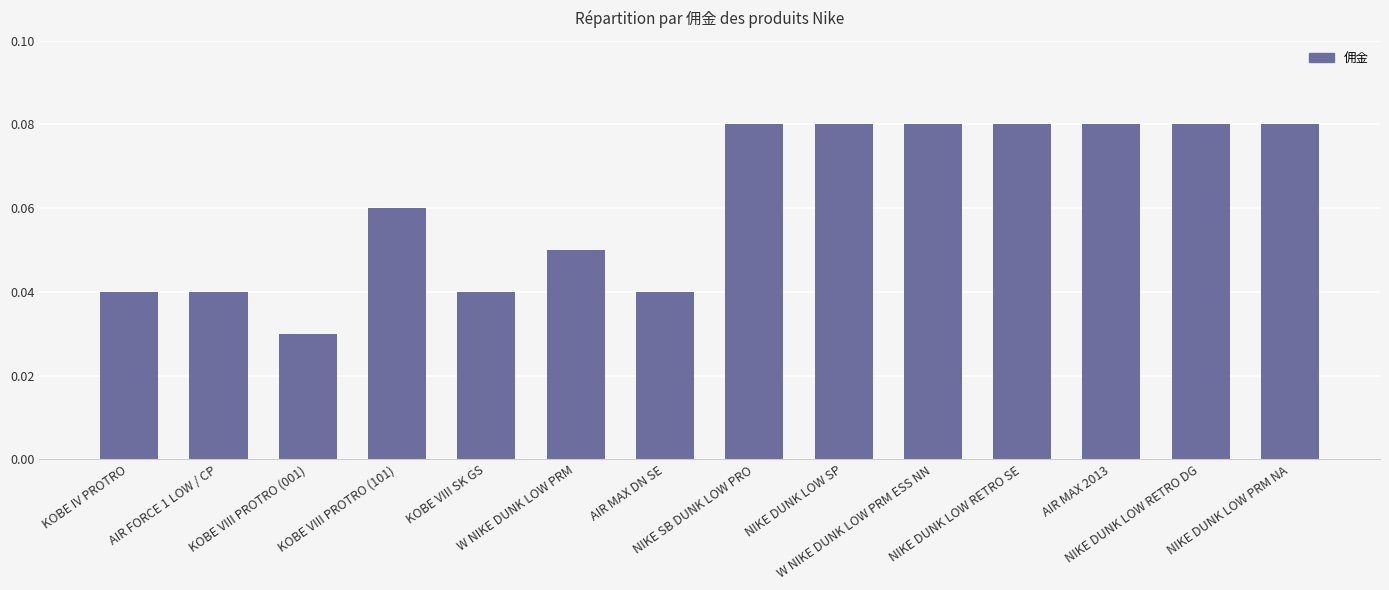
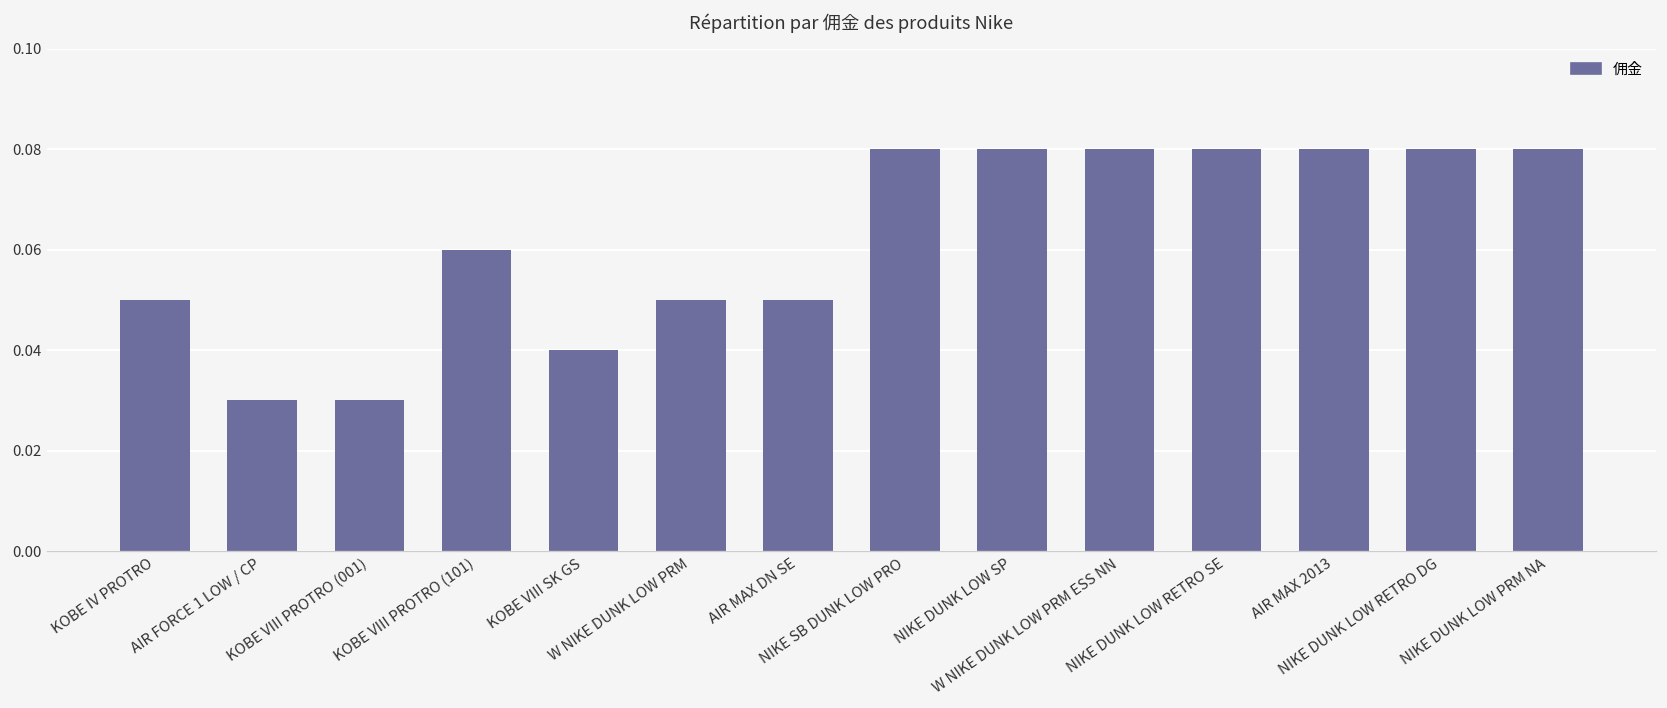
  {
-   "KOBE IV PROTRO": 0.04,
-   "AIR FORCE 1 LOW / CP": 0.04,
+   "KOBE IV PROTRO": 0.05,
+   "AIR FORCE 1 LOW / CP": 0.03,
    "KOBE VIII PROTRO (001)": 0.03,
    "KOBE VIII PROTRO (101)": 0.06,
    "KOBE VIII SK GS": 0.04,
    "W NIKE DUNK LOW PRM": 0.05,
-   "AIR MAX DN SE": 0.04,
+   "AIR MAX DN SE": 0.05,
    "NIKE SB DUNK LOW PRO": 0.08,
    "NIKE DUNK LOW SP": 0.08,
    "W NIKE DUNK LOW PRM ESS NN": 0.08,
    "NIKE DUNK LOW RETRO SE": 0.08,
    "AIR MAX 2013": 0.08,
    "NIKE DUNK LOW RETRO DG": 0.08,
    "NIKE DUNK LOW PRM NA": 0.08
  }
